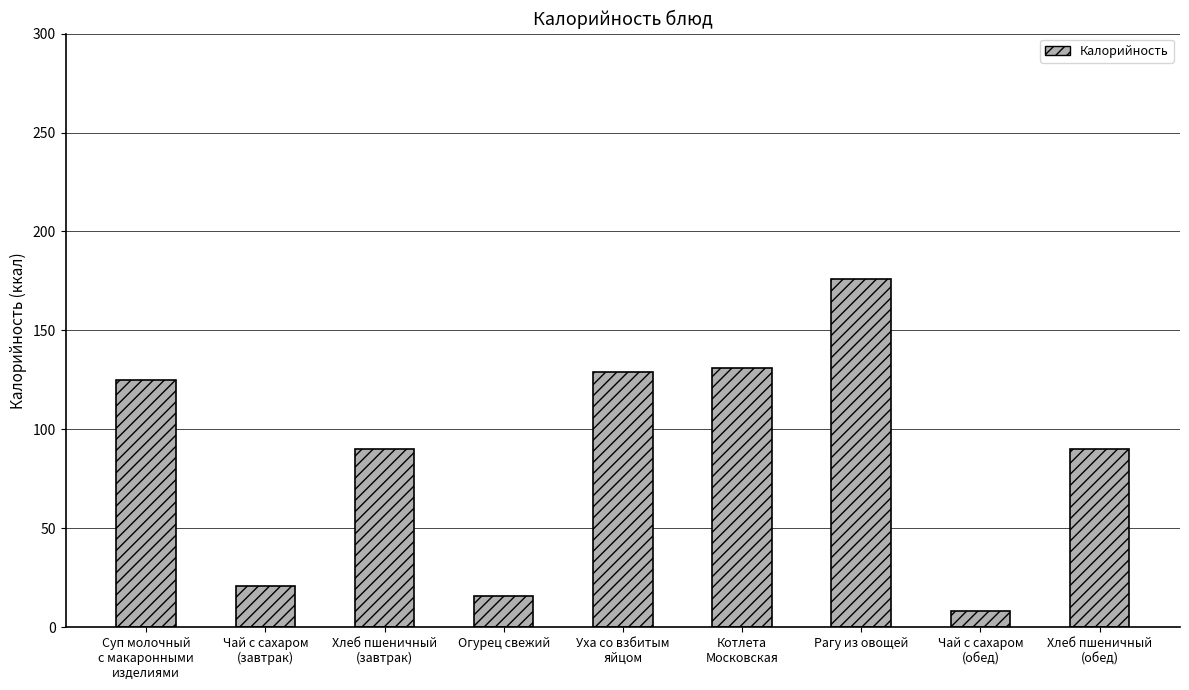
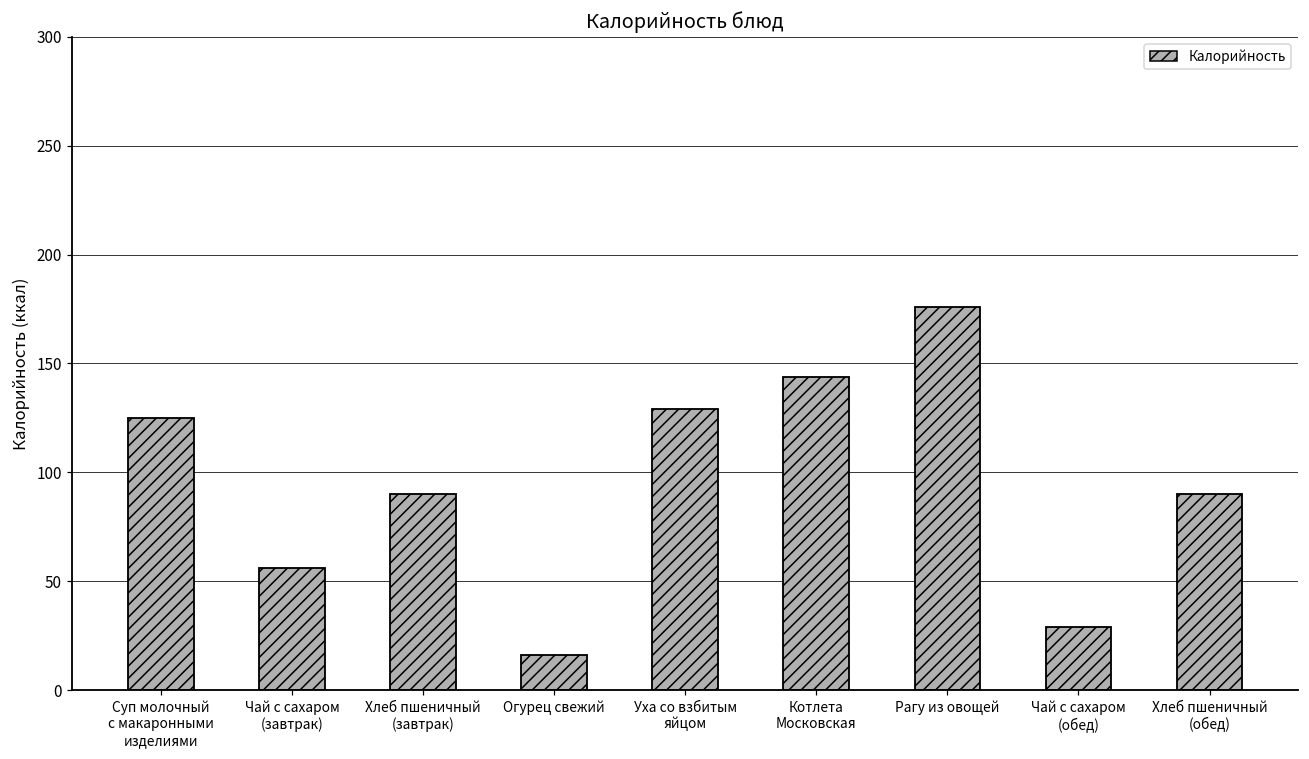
  {
    "Суп молочный с макаронными изделиями": 125,
-   "Чай с сахаром (завтрак)": 21,
+   "Чай с сахаром (завтрак)": 56,
    "Хлеб пшеничный (завтрак)": 90,
    "Огурец свежий": 16,
    "Уха со взбитым яйцом": 129,
-   "Котлета Московская": 131,
+   "Котлета Московская": 144,
    "Рагу из овощей": 176,
-   "Чай с сахаром (обед)": 8,
+   "Чай с сахаром (обед)": 29,
    "Хлеб пшеничный (обед)": 90
  }
